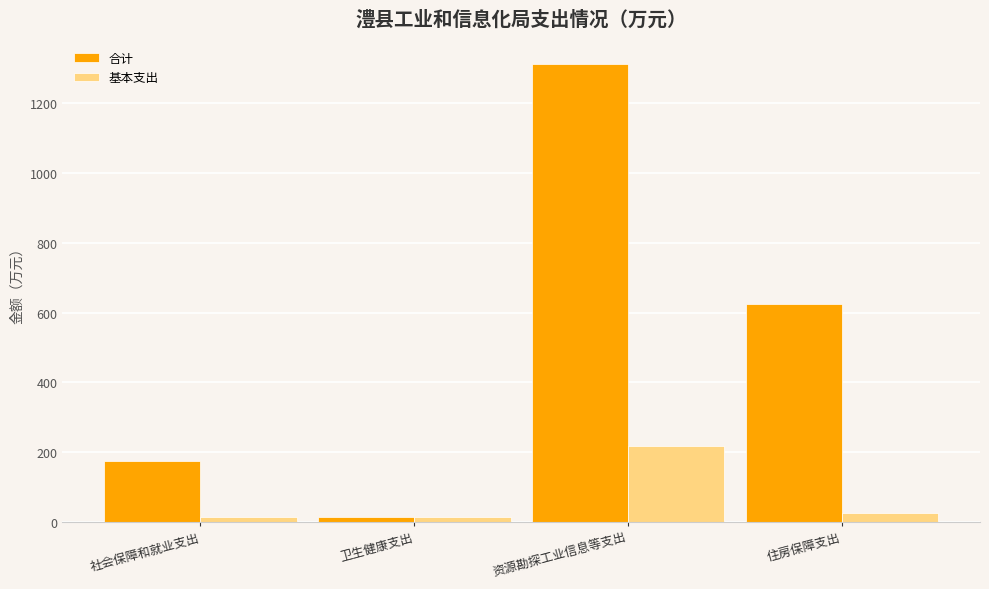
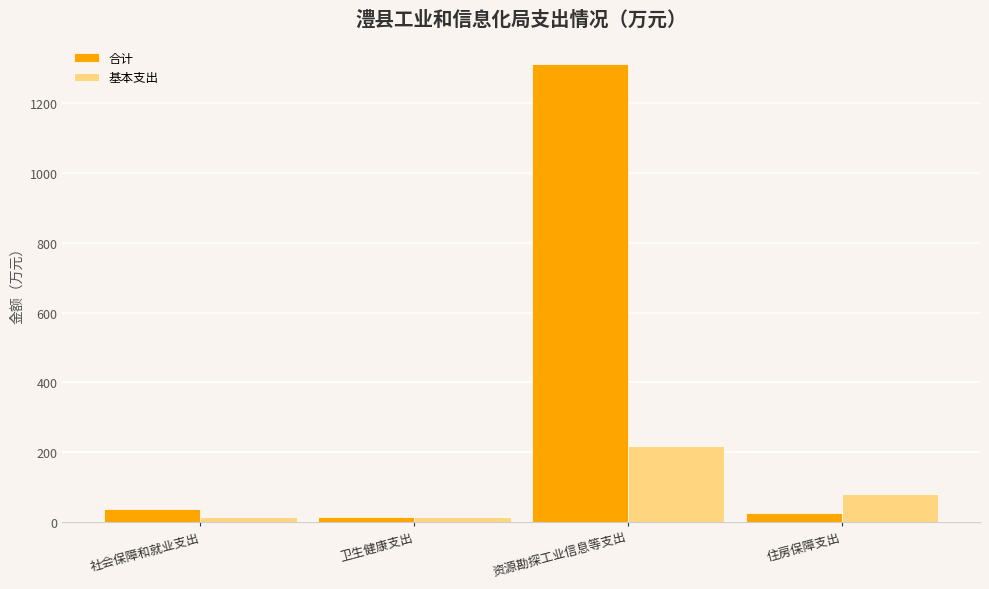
  {
    "合计": {
-     "社会保障和就业支出": 180,
+     "社会保障和就业支出": 40,
      "卫生健康支出": 10,
      "资源勘探工业信息等支出": 1310,
-     "住房保障支出": 620
+     "住房保障支出": 30
    },
    "基本支出": {
      "社会保障和就业支出": 10,
      "卫生健康支出": 10,
      "资源勘探工业信息等支出": 220,
-     "住房保障支出": 30
+     "住房保障支出": 80
    }
  }
